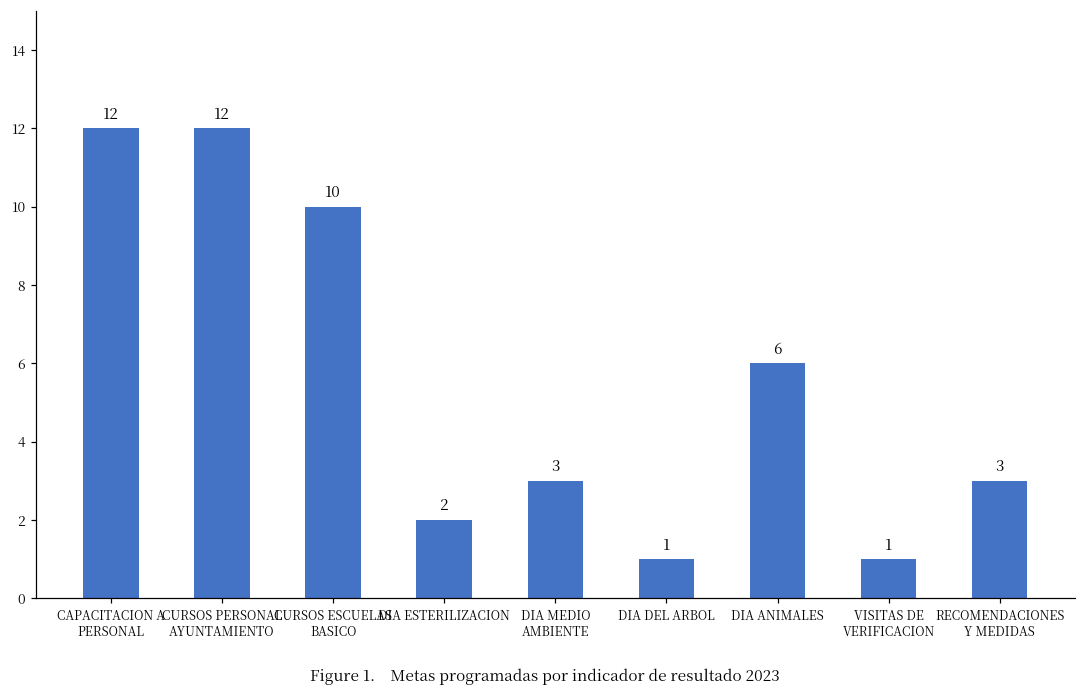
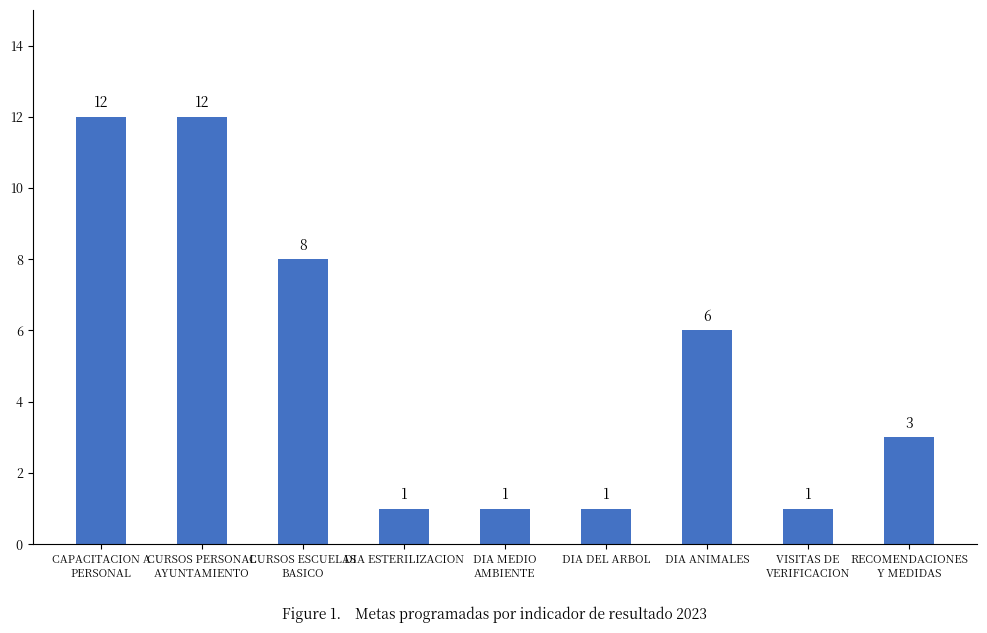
  {
    "CAPACITACION A PERSONAL": 12,
    "CURSOS PERSONAL AYUNTAMIENTO": 12,
-   "CURSOS ESCUELAS BASICO": 10,
-   "DIA ESTERILIZACION": 2,
-   "DIA MEDIO AMBIENTE": 3,
+   "CURSOS ESCUELAS BASICO": 8,
+   "DIA ESTERILIZACION": 1,
+   "DIA MEDIO AMBIENTE": 1,
    "DIA DEL ARBOL": 1,
    "DIA ANIMALES": 6,
    "VISITAS DE VERIFICACION": 1,
    "RECOMENDACIONES Y MEDIDAS": 3
  }
